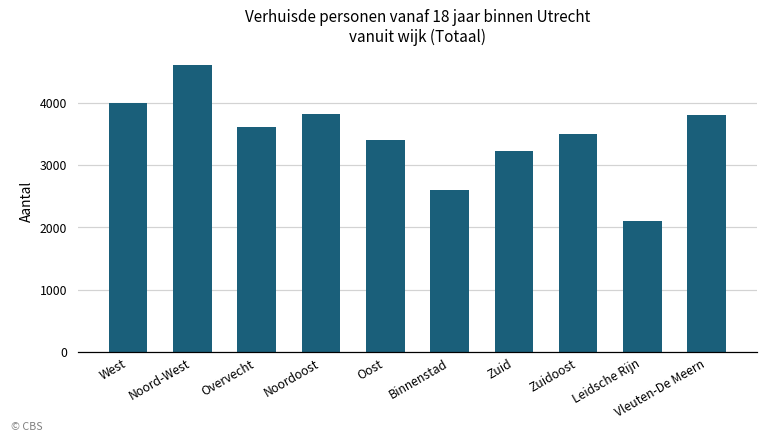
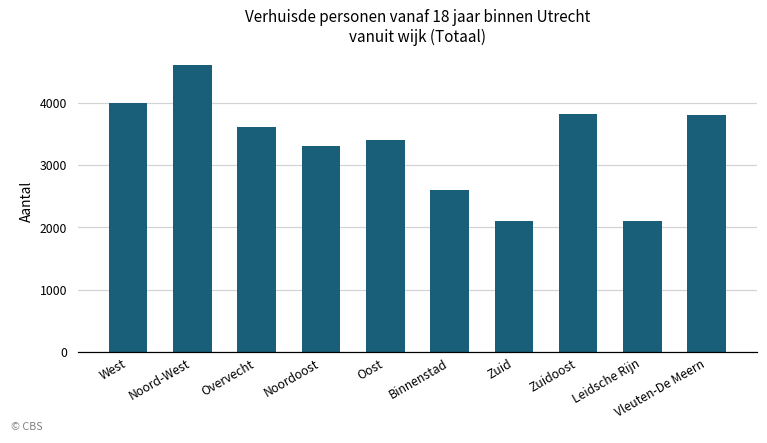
  {
    "West": 4000,
    "Noord-West": 4600,
    "Overvecht": 3600,
-   "Noordoost": 3800,
+   "Noordoost": 3300,
    "Oost": 3400,
    "Binnenstad": 2600,
-   "Zuid": 3200,
-   "Zuidoost": 3500,
+   "Zuid": 2100,
+   "Zuidoost": 3800,
    "Leidsche Rijn": 2100,
    "Vleuten-De Meern": 3800
  }
